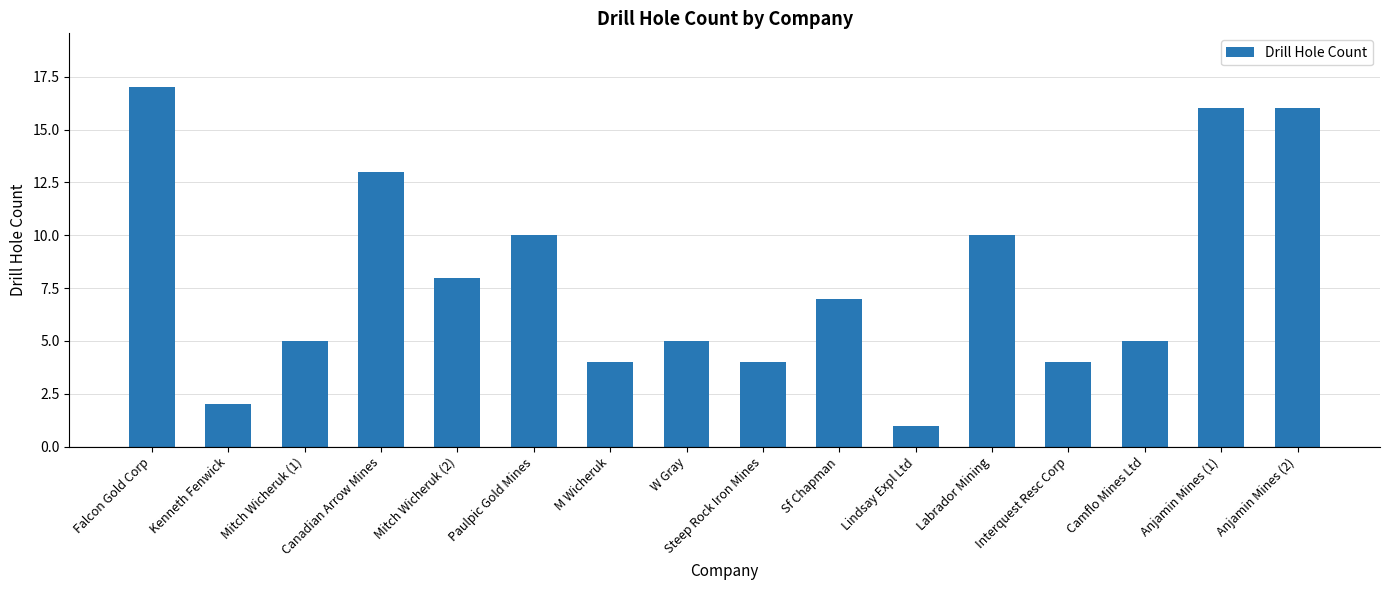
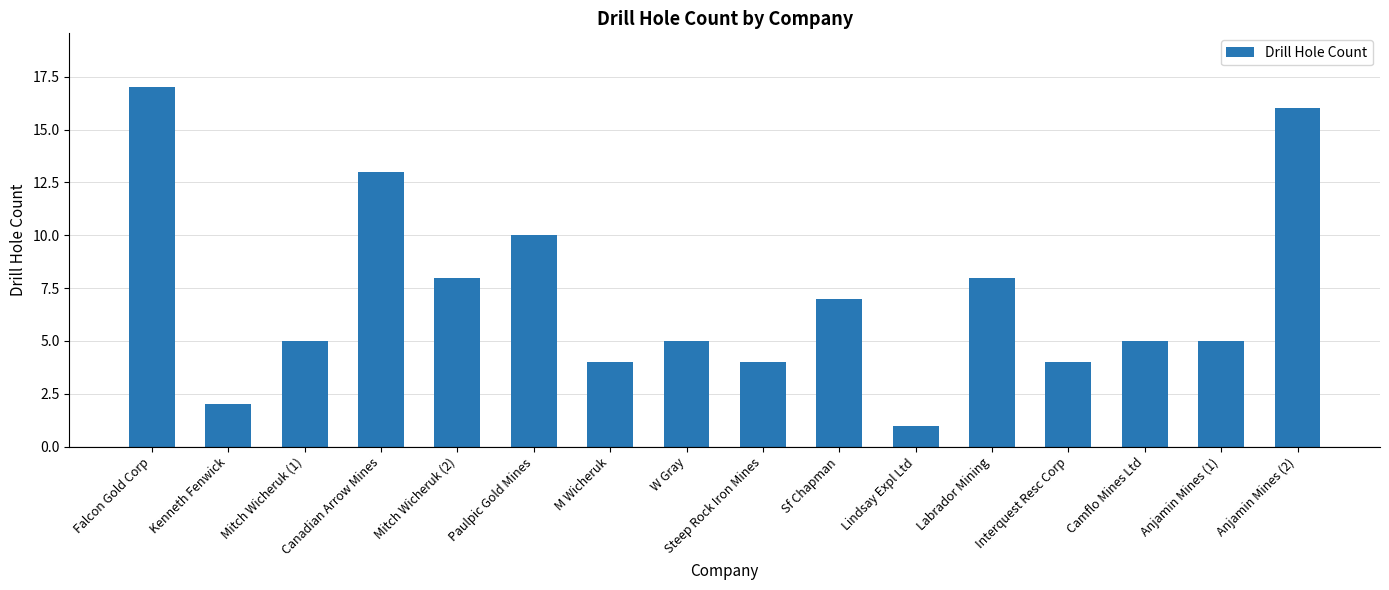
  {
    "Falcon Gold Corp": 17,
    "Kenneth Fenwick": 2,
    "Mitch Wicheruk (1)": 5,
    "Canadian Arrow Mines": 13,
    "Mitch Wicheruk (2)": 8,
    "Paulpic Gold Mines": 10,
    "M Wicheruk": 4,
    "W Gray": 5,
    "Steep Rock Iron Mines": 4,
    "Sf Chapman": 7,
    "Lindsay Expl Ltd": 1,
-   "Labrador Mining": 10,
+   "Labrador Mining": 8,
    "Interquest Resc Corp": 4,
    "Camflo Mines Ltd": 5,
-   "Anjamin Mines (1)": 16,
+   "Anjamin Mines (1)": 5,
    "Anjamin Mines (2)": 16
  }
